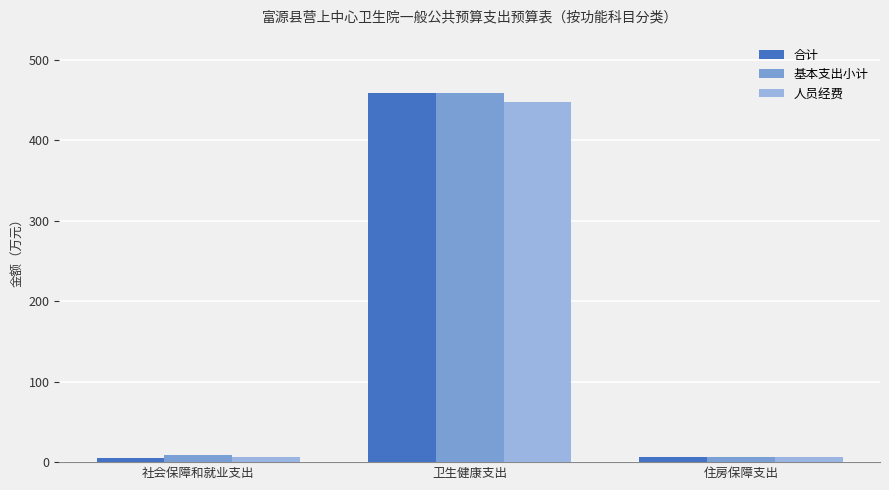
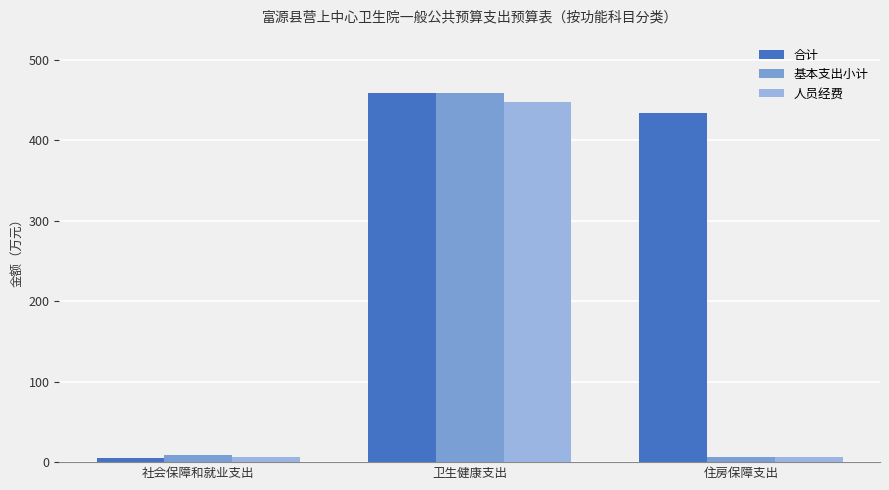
  {
    "合计": {
      "社会保障和就业支出": 0,
      "卫生健康支出": 460,
-     "住房保障支出": 10
+     "住房保障支出": 430
    }
  }
